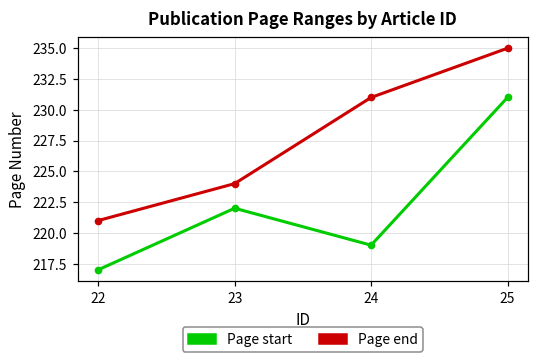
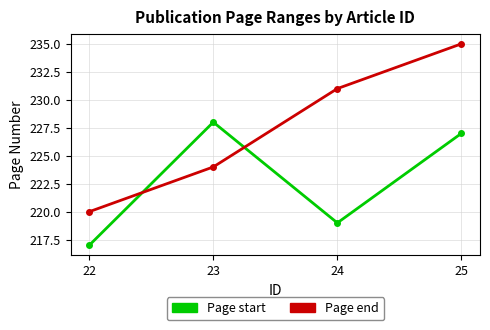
  {
    "Page start": {
      "22": 217,
-     "23": 222,
+     "23": 228,
      "24": 219,
-     "25": 231
+     "25": 227
    },
    "Page end": {
-     "22": 221,
+     "22": 220,
      "23": 224,
      "24": 231,
      "25": 235
    }
  }
